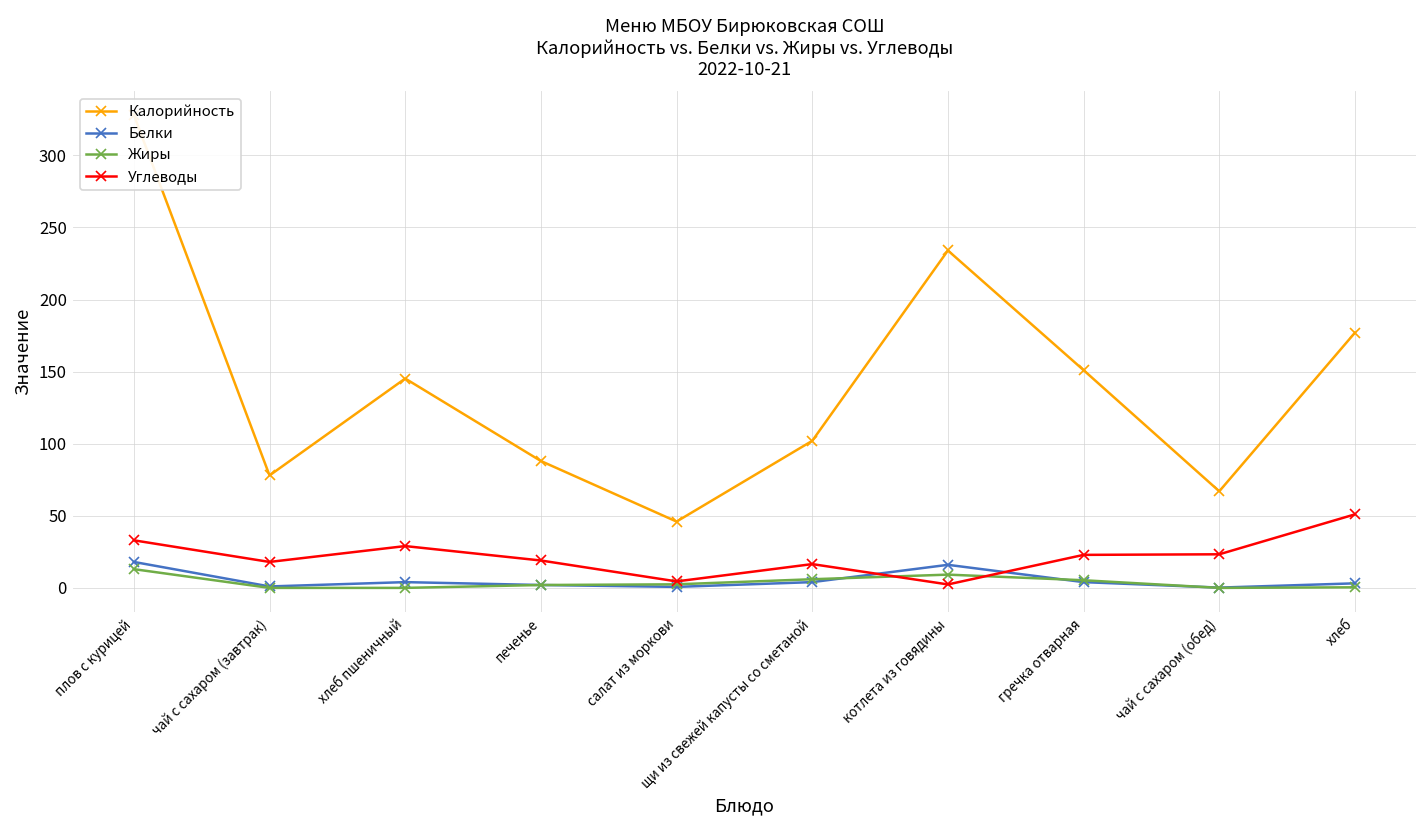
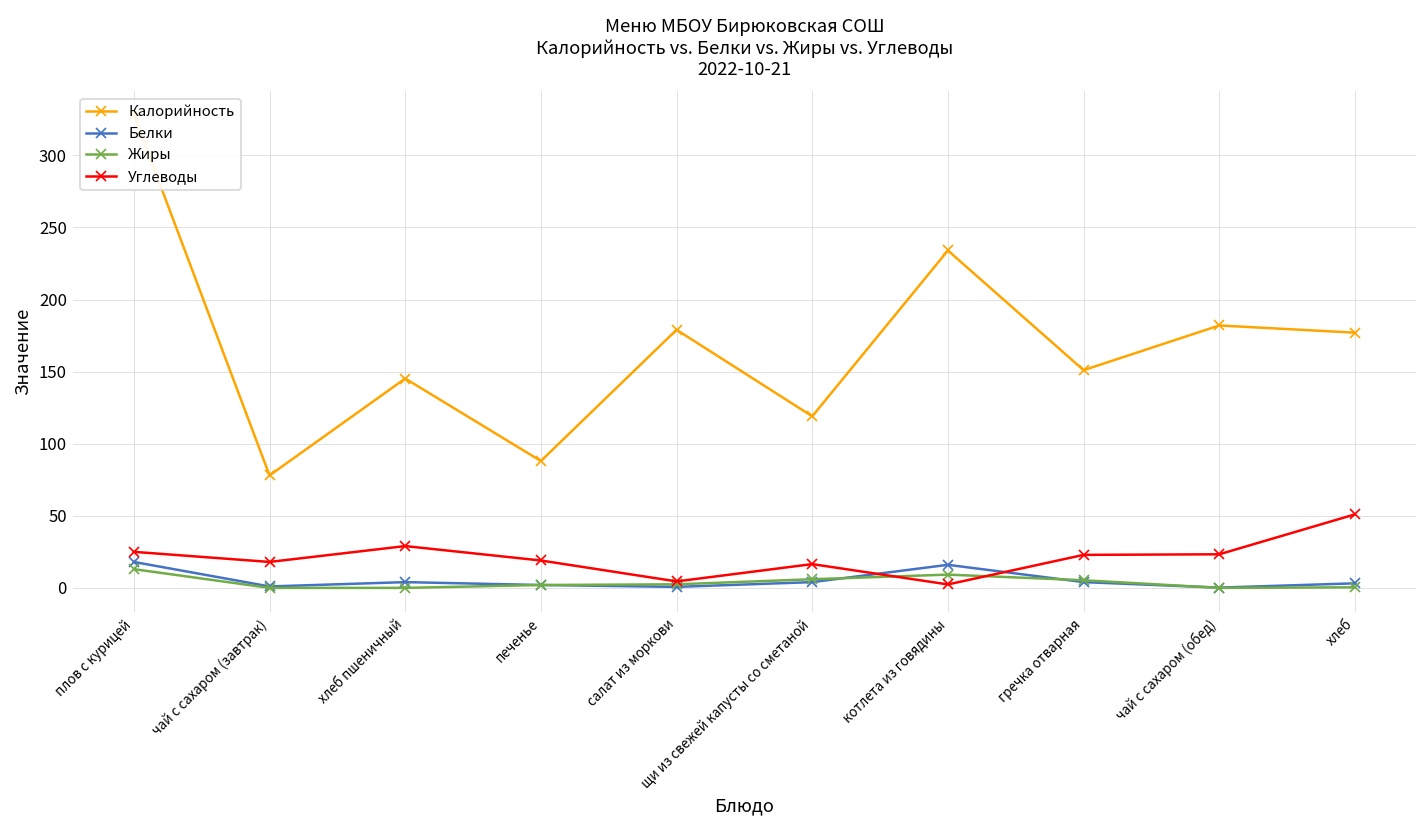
  {
    "Калорийность": {
      "чай с сахаром (завтрак)": 78,
      "хлеб пшеничный": 145,
      "печенье": 88,
-     "салат из моркови": 46,
-     "щи из свежей капусты со сметаной": 102,
+     "салат из моркови": 179,
+     "щи из свежей капусты со сметаной": 119,
      "котлета из говядины": 234,
      "гречка отварная": 151,
-     "чай с сахаром (обед)": 67,
+     "чай с сахаром (обед)": 182,
      "хлеб": 177
    },
    "Белки": {
      "плов с курицей": 18,
      "хлеб пшеничный": 4,
      "котлета из говядины": 16,
      "хлеб": 3
    },
    "Жиры": {
      "плов с курицей": 13,
      "хлеб пшеничный": 0,
      "котлета из говядины": 9,
      "хлеб": 0
    },
    "Углеводы": {
-     "плов с курицей": 33,
+     "плов с курицей": 25,
      "чай с сахаром (завтрак)": 18,
      "хлеб пшеничный": 29,
      "печенье": 19,
      "щи из свежей капусты со сметаной": 17,
      "котлета из говядины": 2,
      "гречка отварная": 23,
      "чай с сахаром (обед)": 23,
      "хлеб": 51
    }
  }
